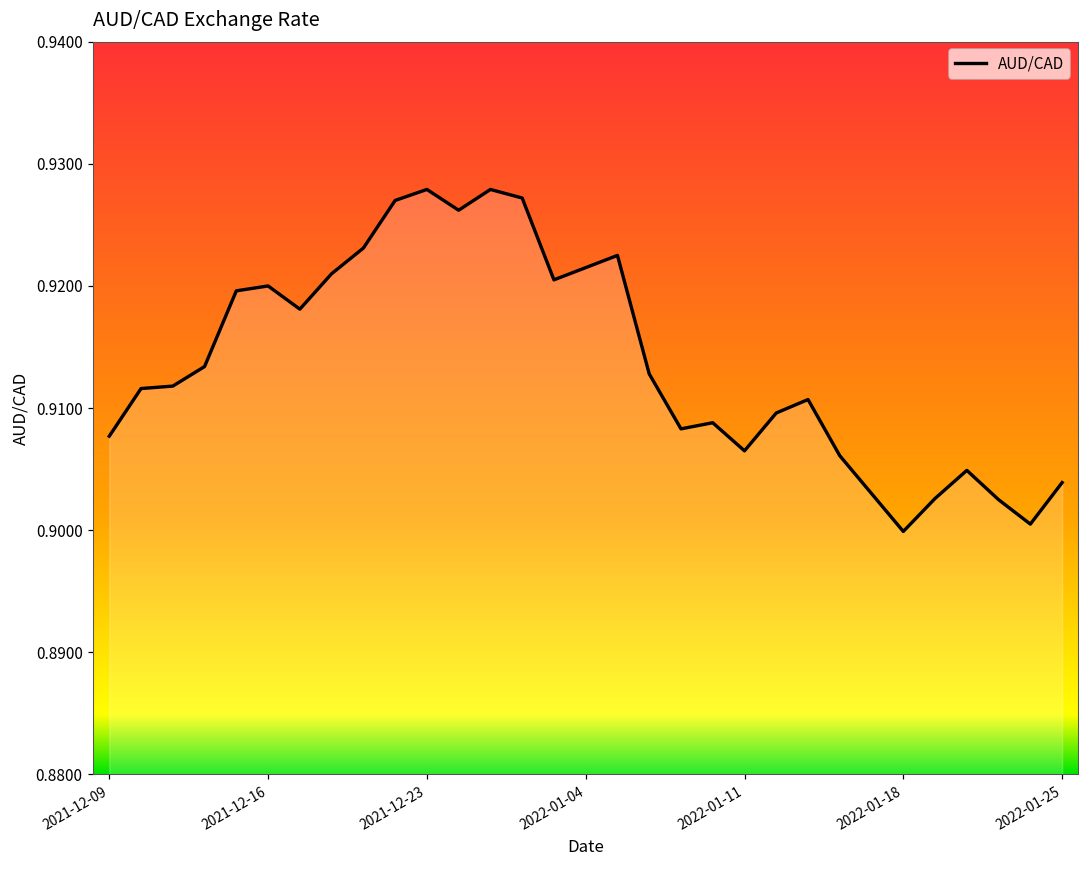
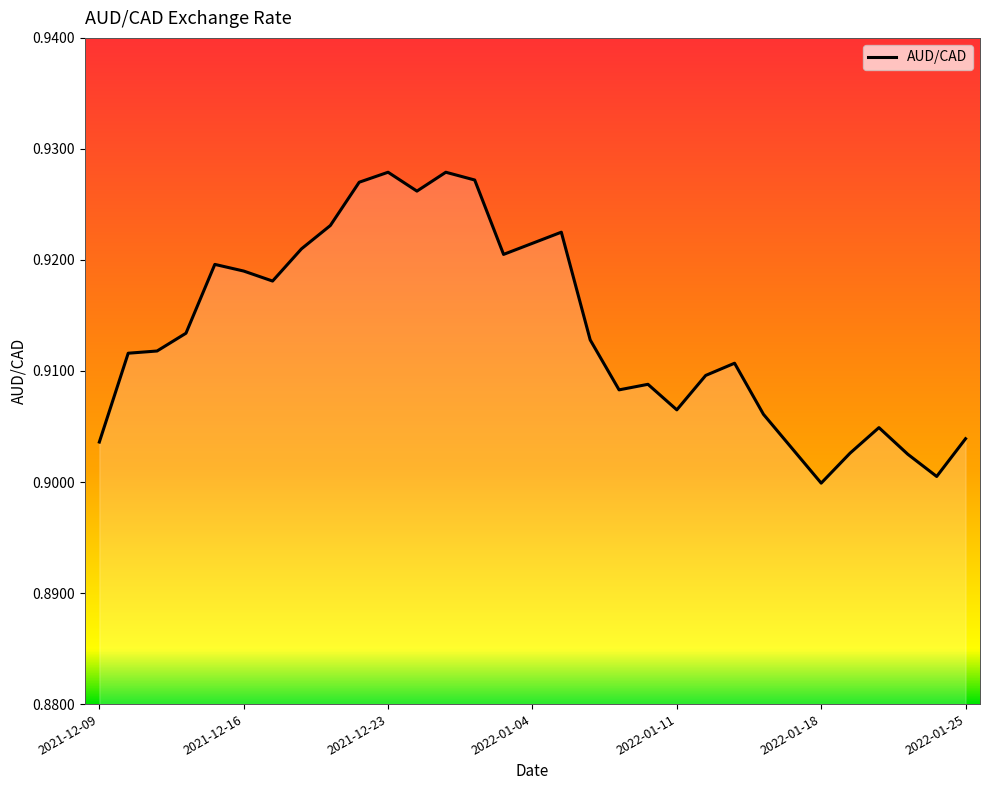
  {
-   "2021-12-09": 0.9077,
-   "2021-12-16": 0.920,
+   "2021-12-09": 0.9036,
+   "2021-12-16": 0.919,
    "2021-12-23": 0.9279,
    "2022-01-04": 0.9215,
    "2022-01-11": 0.9065,
    "2022-01-18": 0.8999,
    "2022-01-25": 0.9039
  }
